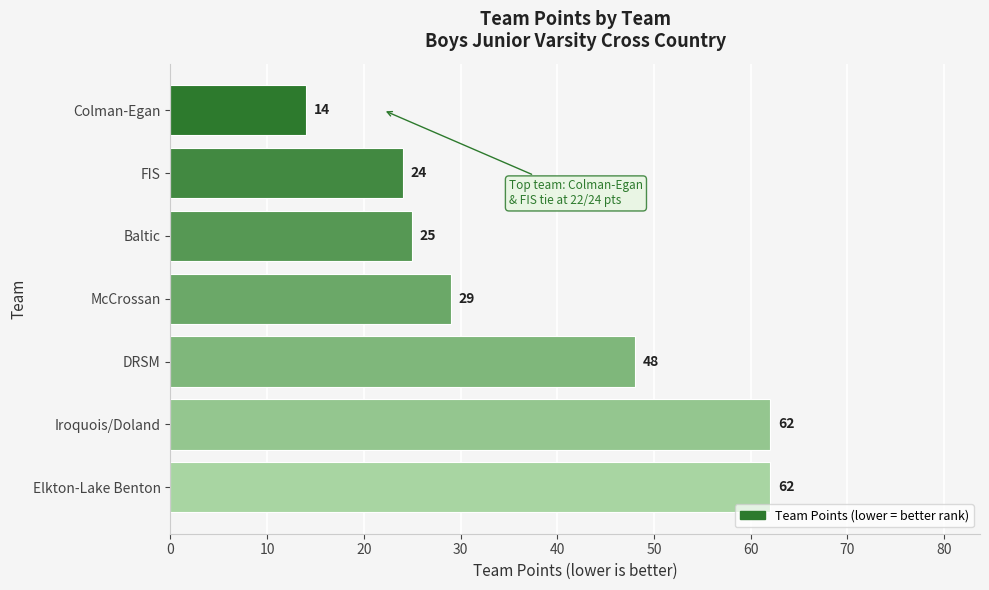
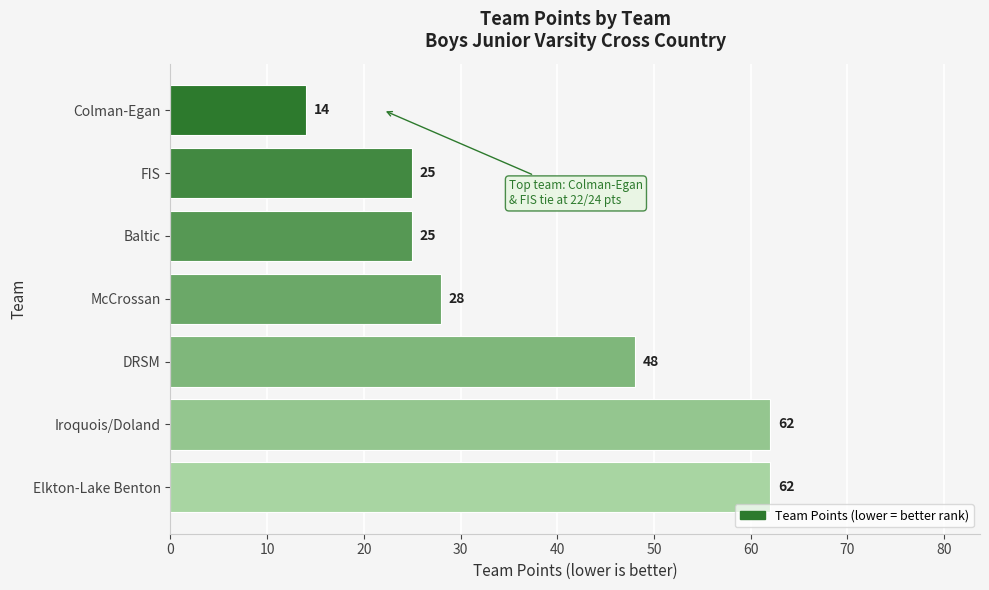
  {
    "Colman-Egan": 14,
-   "FIS": 24,
+   "FIS": 25,
    "Baltic": 25,
-   "McCrossan": 29,
+   "McCrossan": 28,
    "DRSM": 48,
    "Iroquois/Doland": 62,
    "Elkton-Lake Benton": 62
  }
